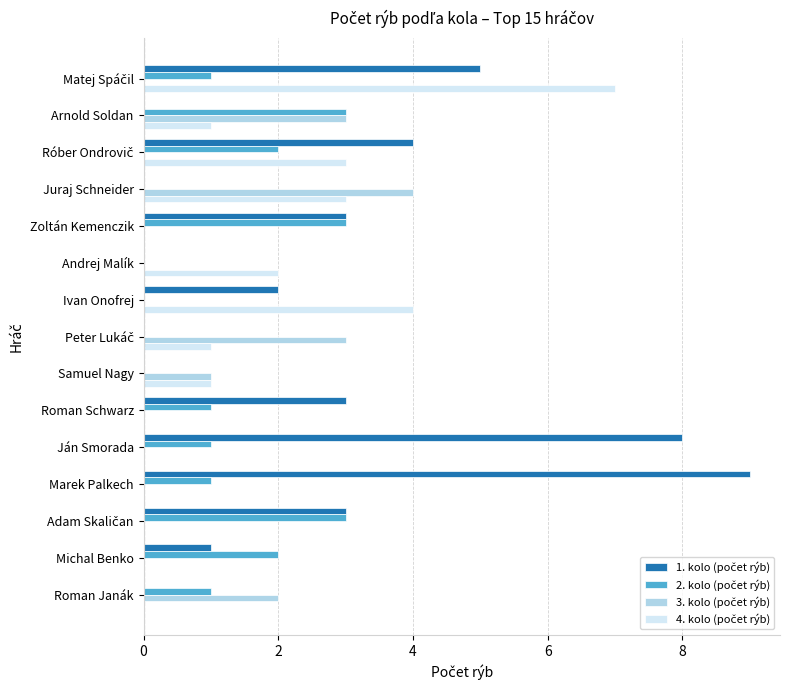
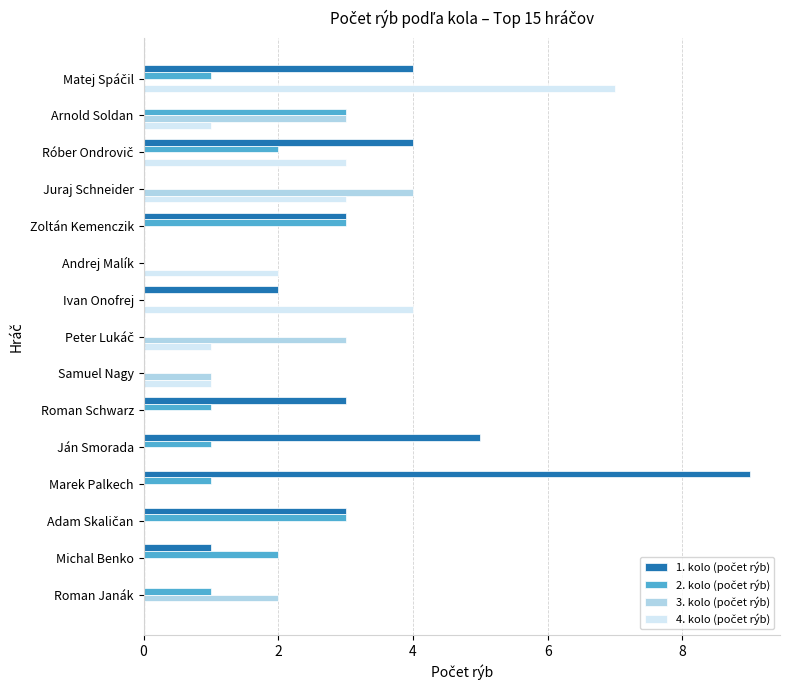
  {
    "1. kolo (počet rýb)": {
-     "Matej Spáčil": 5,
+     "Matej Spáčil": 4,
      "Arnold Soldan": 0,
      "Róber Ondrovič": 4,
      "Juraj Schneider": 0,
      "Zoltán Kemenczik": 3,
      "Andrej Malík": 0,
      "Ivan Onofrej": 2,
      "Peter Lukáč": 0,
      "Samuel Nagy": 0,
      "Roman Schwarz": 3,
-     "Ján Smorada": 8,
+     "Ján Smorada": 5,
      "Marek Palkech": 9,
      "Adam Skaličan": 3,
      "Michal Benko": 1,
      "Roman Janák": 0
    },
    "2. kolo (počet rýb)": {
      "Matej Spáčil": 1,
      "Arnold Soldan": 3,
      "Róber Ondrovič": 2,
      "Juraj Schneider": 0,
      "Zoltán Kemenczik": 3,
      "Andrej Malík": 0,
      "Ivan Onofrej": 0,
      "Peter Lukáč": 0,
      "Samuel Nagy": 0,
      "Roman Schwarz": 1,
      "Ján Smorada": 1,
      "Marek Palkech": 1,
      "Adam Skaličan": 3,
      "Michal Benko": 2,
      "Roman Janák": 1
    }
  }
